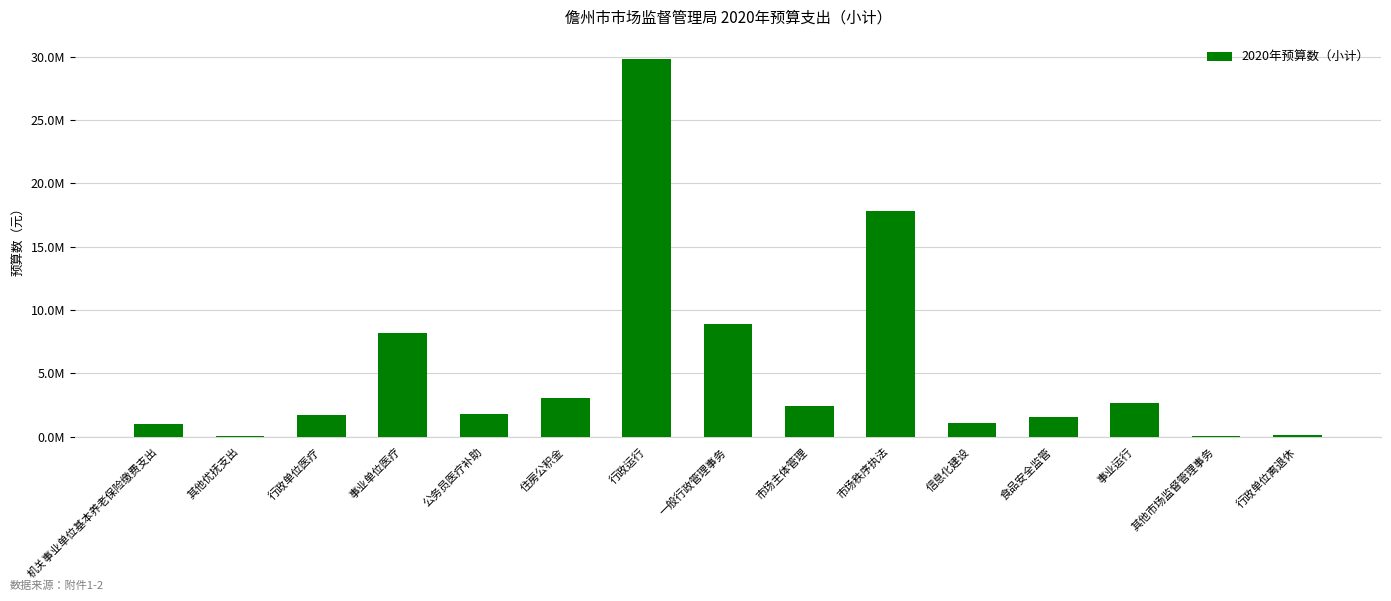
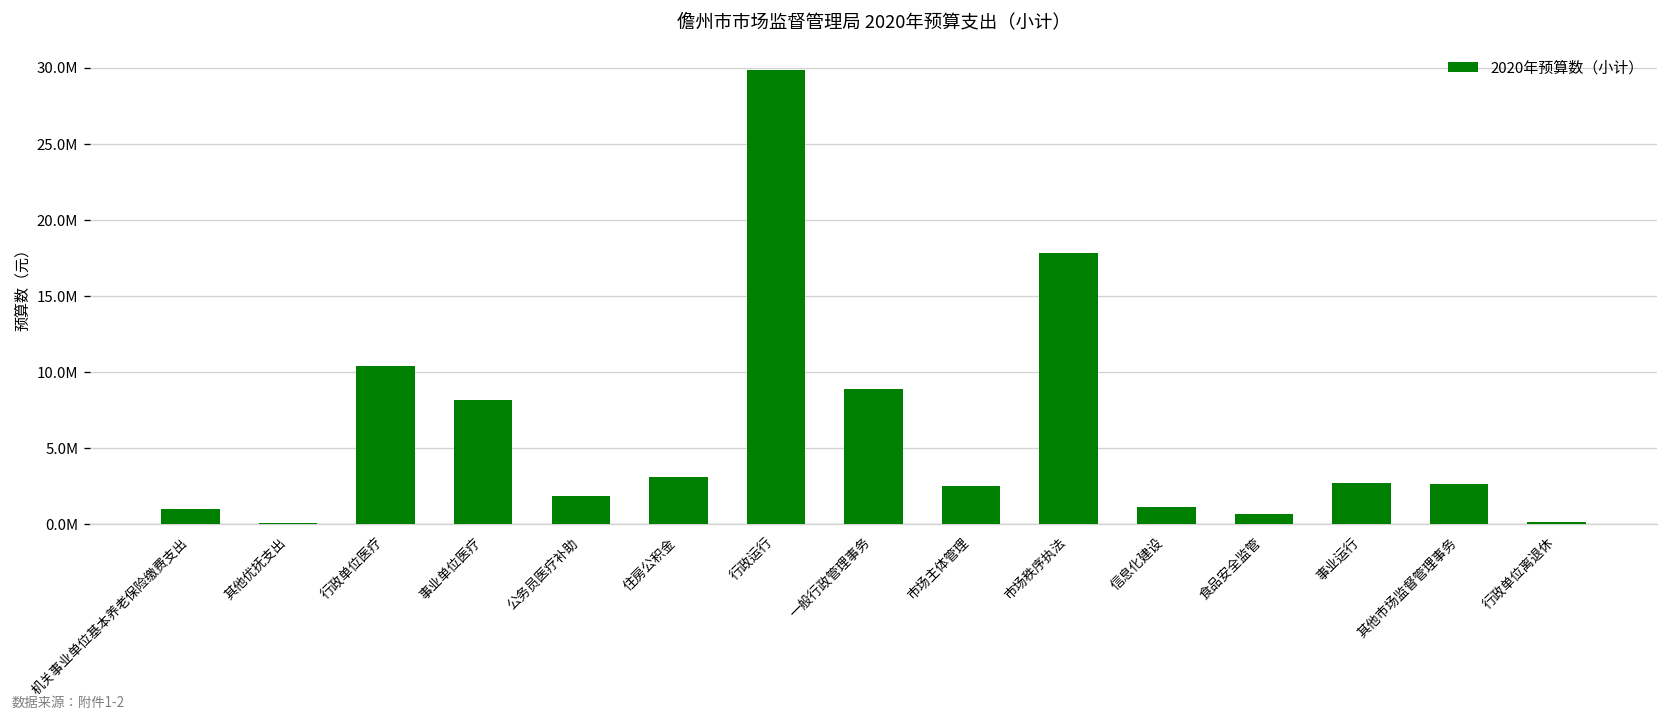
  {
    "机关事业单位基本养老保险缴费支出": 1000000,
-   "行政单位医疗": 1700000,
+   "行政单位医疗": 10400000,
    "事业单位医疗": 8200000,
    "公务员医疗补助": 1800000,
    "住房公积金": 3100000,
    "行政运行": 29800000,
    "一般行政管理事务": 8900000,
    "市场主体管理": 2500000,
    "市场秩序执法": 17800000,
    "信息化建设": 1100000,
-   "食品安全监管": 1600000,
+   "食品安全监管": 700000,
    "事业运行": 2700000,
-   "其他市场监督管理事务": 0
+   "其他市场监督管理事务": 2600000
  }
